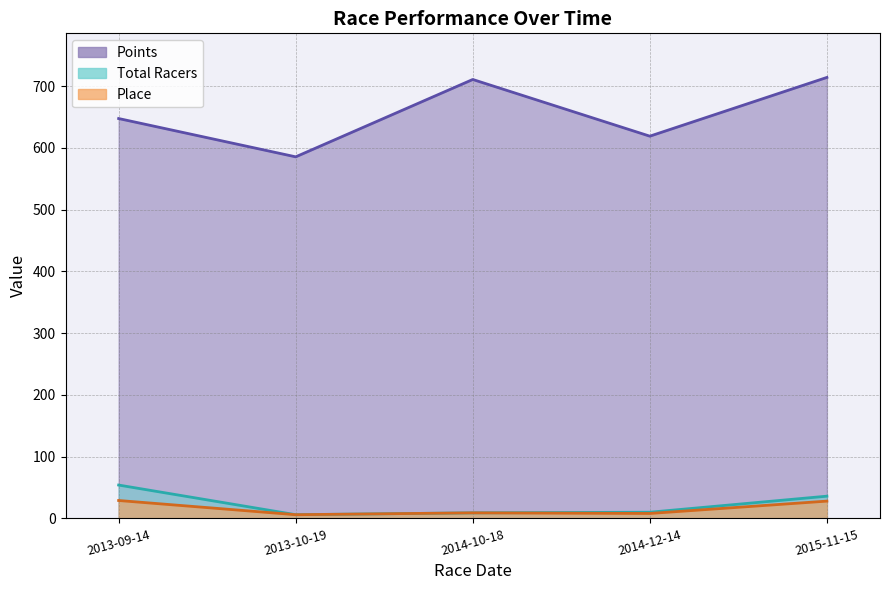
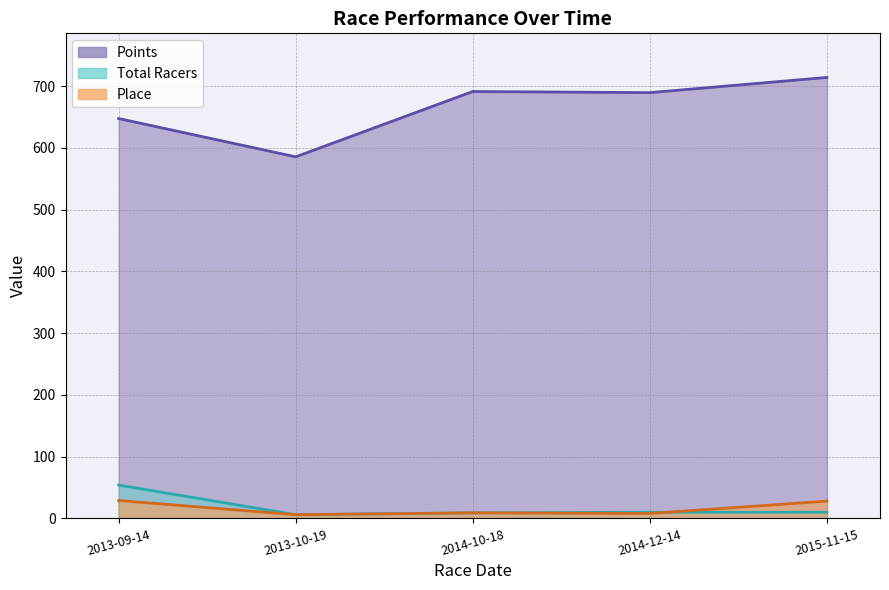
  {
    "Points": {
      "2013-09-14": 650,
      "2013-10-19": 590,
-     "2014-10-18": 710,
-     "2014-12-14": 620,
+     "2014-10-18": 690,
+     "2014-12-14": 690,
      "2015-11-15": 710
    },
    "Total Racers": {
      "2013-09-14": 50,
-     "2015-11-15": 40
+     "2015-11-15": 10
    },
    "Place": {
      "2013-09-14": 30,
      "2015-11-15": 30
    }
  }
